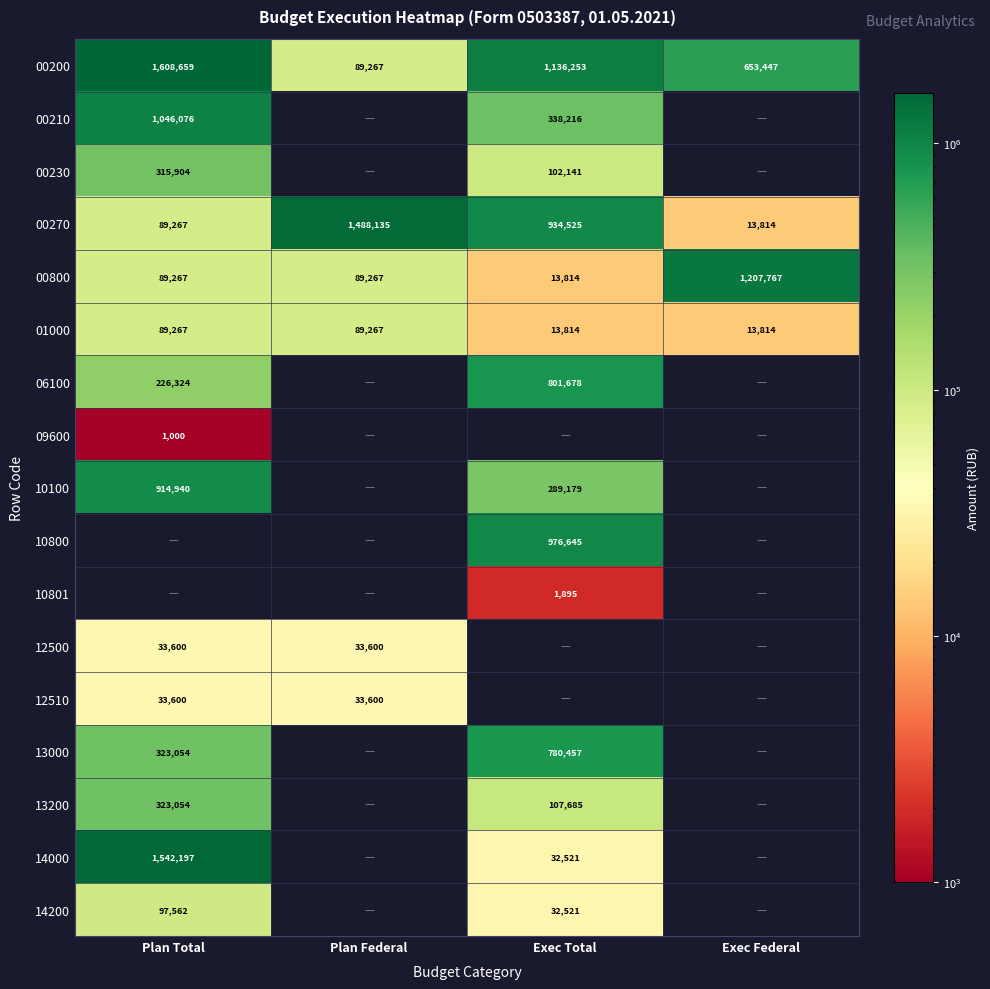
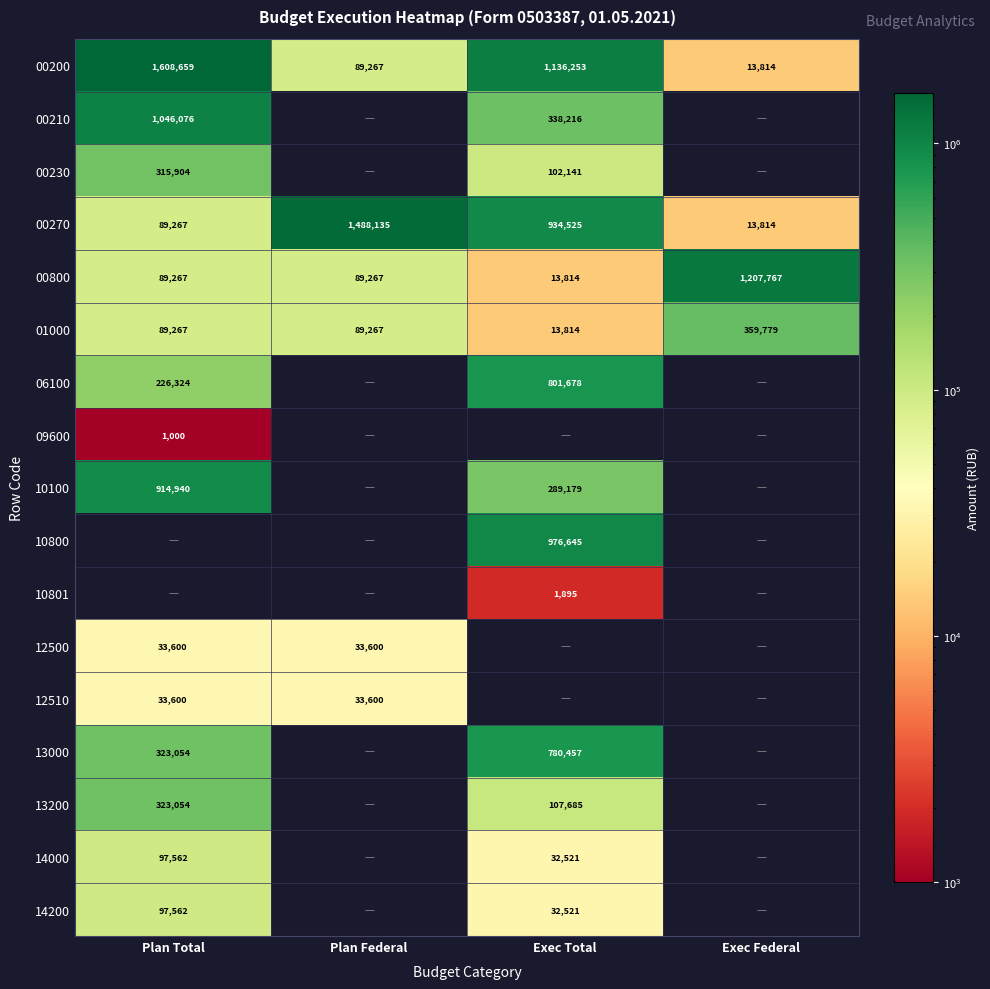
  {
    "00200": {
      "Plan Total": "1,608,659",
      "Plan Federal": "89,267",
      "Exec Total": "1,136,253",
-     "Exec Federal": "653,447"
+     "Exec Federal": "13,814"
    },
    "00210": {
      "Plan Total": "1,046,076",
      "Exec Total": "338,216"
    },
    "00230": {
      "Plan Total": "315,904",
      "Exec Total": "102,141"
    },
    "00270": {
      "Plan Total": "89,267",
      "Plan Federal": "1,488,135",
      "Exec Total": "934,525",
      "Exec Federal": "13,814"
    },
    "00800": {
      "Plan Total": "89,267",
      "Plan Federal": "89,267",
      "Exec Total": "13,814",
      "Exec Federal": "1,207,767"
    },
    "01000": {
      "Plan Total": "89,267",
      "Plan Federal": "89,267",
      "Exec Total": "13,814",
-     "Exec Federal": "13,814"
+     "Exec Federal": "359,779"
    },
    "06100": {
      "Plan Total": "226,324",
      "Exec Total": "801,678"
    },
    "09600": {
      "Plan Total": "1,000"
    },
    "10100": {
      "Plan Total": "914,940",
      "Exec Total": "289,179"
    },
    "10800": {
      "Exec Total": "976,645"
    },
    "10801": {
      "Exec Total": "1,895"
    },
    "12500": {
      "Plan Total": "33,600",
      "Plan Federal": "33,600"
    },
    "12510": {
      "Plan Total": "33,600",
      "Plan Federal": "33,600"
    },
    "13000": {
      "Plan Total": "323,054",
      "Exec Total": "780,457"
    },
    "13200": {
      "Plan Total": "323,054",
      "Exec Total": "107,685"
    },
    "14000": {
-     "Plan Total": "1,542,197",
+     "Plan Total": "97,562",
      "Exec Total": "32,521"
    },
    "14200": {
      "Plan Total": "97,562",
      "Exec Total": "32,521"
    }
  }
